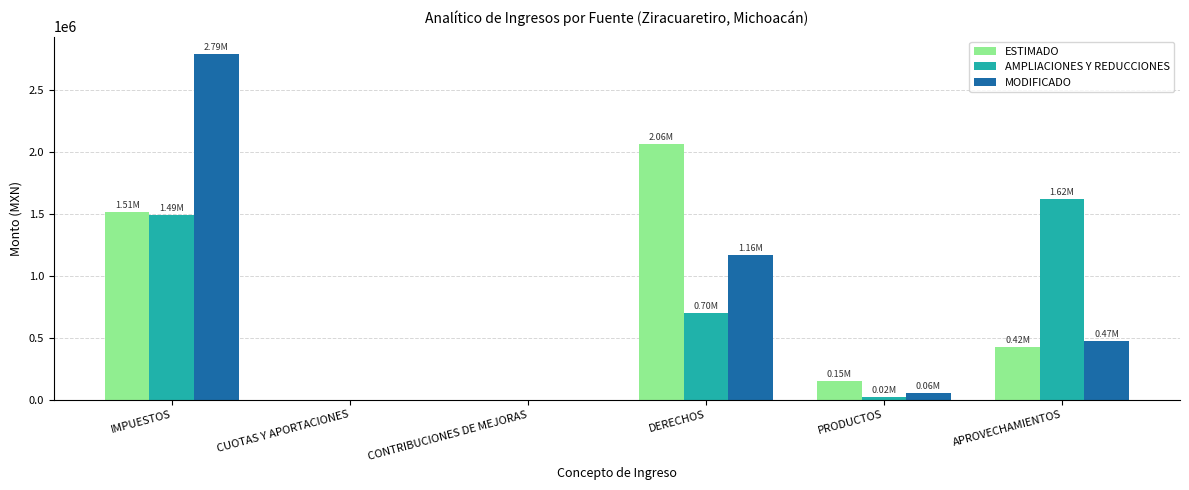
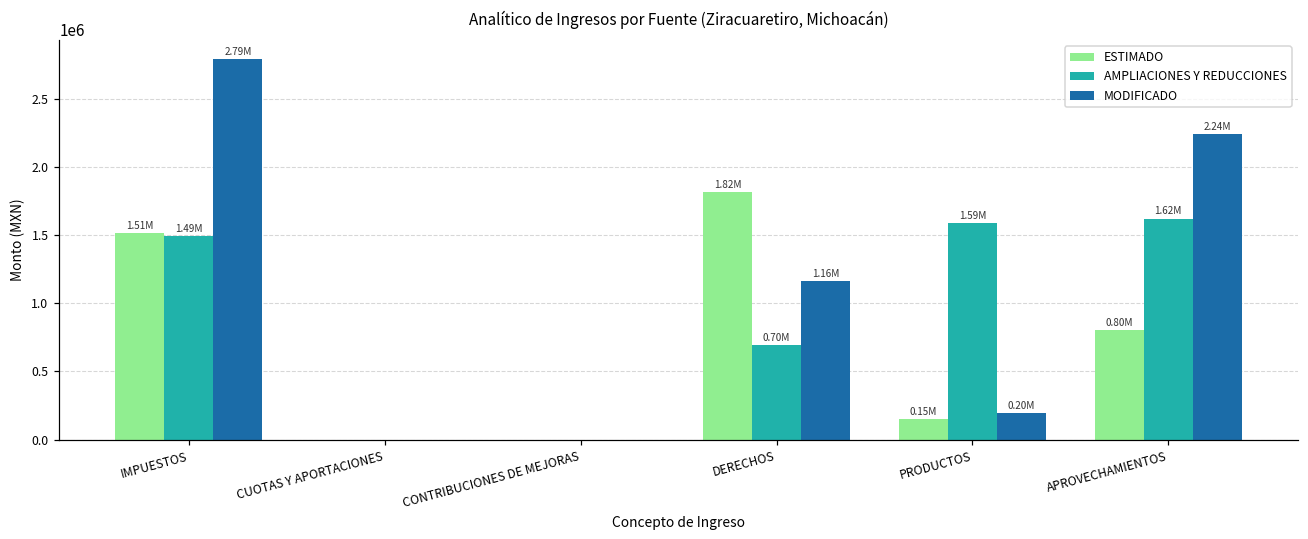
  {
    "ESTIMADO": {
      "IMPUESTOS": "1.51M",
-     "DERECHOS": "2.06M",
+     "DERECHOS": "1.82M",
      "PRODUCTOS": "0.15M",
-     "APROVECHAMIENTOS": "0.42M"
+     "APROVECHAMIENTOS": "0.80M"
    },
    "AMPLIACIONES Y REDUCCIONES": {
      "IMPUESTOS": "1.49M",
      "DERECHOS": "0.70M",
-     "PRODUCTOS": "0.02M",
+     "PRODUCTOS": "1.59M",
      "APROVECHAMIENTOS": "1.62M"
    },
    "MODIFICADO": {
      "IMPUESTOS": "2.79M",
      "DERECHOS": "1.16M",
-     "PRODUCTOS": "0.06M",
-     "APROVECHAMIENTOS": "0.47M"
+     "PRODUCTOS": "0.20M",
+     "APROVECHAMIENTOS": "2.24M"
    }
  }
